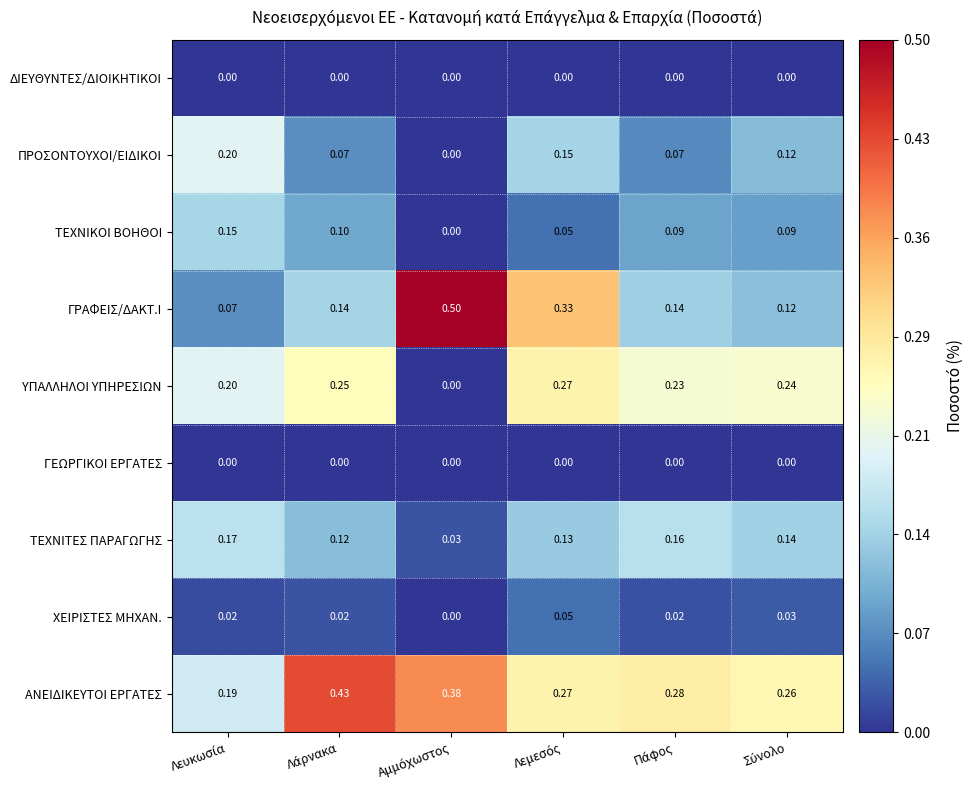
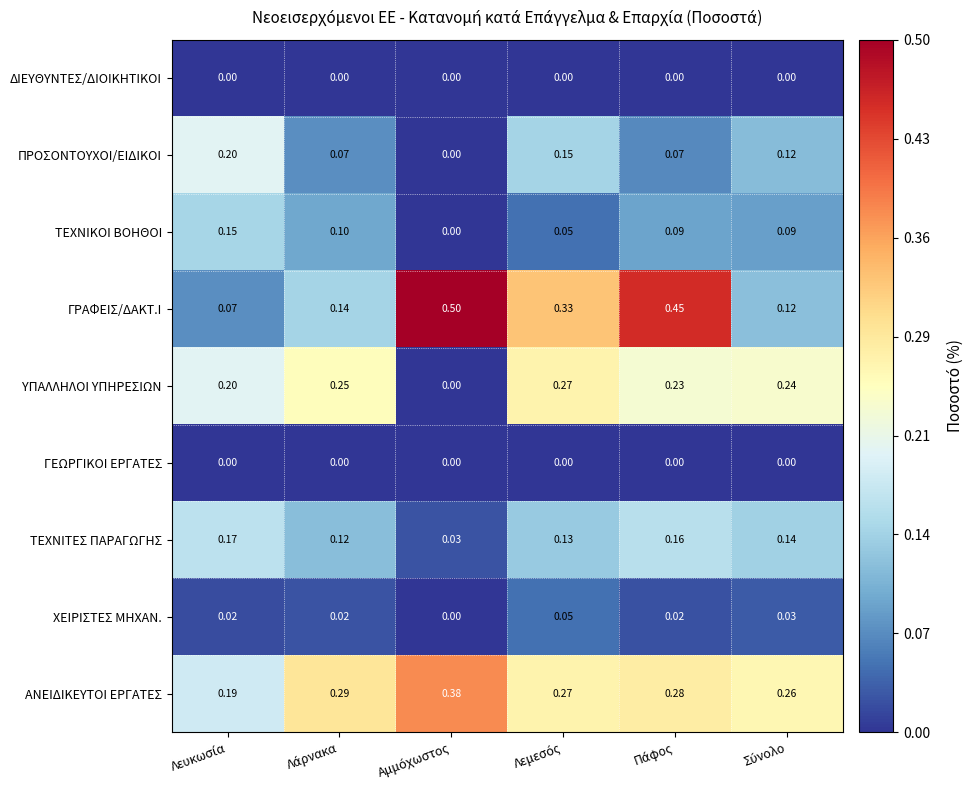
  {
    "ΔΙΕΥΘΥΝΤΕΣ/ΔΙΟΙΚΗΤΙΚΟΙ": {
      "Λευκωσία": 0.00,
      "Λάρνακα": 0.00,
      "Αμμόχωστος": 0.00,
      "Λεμεσός": 0.00,
      "Πάφος": 0.00,
      "Σύνολο": 0.00
    },
    "ΠΡΟΣΟΝΤΟΥΧΟΙ/ΕΙΔΙΚΟΙ": {
      "Λευκωσία": 0.20,
      "Λάρνακα": 0.07,
      "Αμμόχωστος": 0.00,
      "Λεμεσός": 0.15,
      "Πάφος": 0.07,
      "Σύνολο": 0.12
    },
    "ΤΕΧΝΙΚΟΙ ΒΟΗΘΟΙ": {
      "Λευκωσία": 0.15,
      "Λάρνακα": 0.10,
      "Αμμόχωστος": 0.00,
      "Λεμεσός": 0.05,
      "Πάφος": 0.09,
      "Σύνολο": 0.09
    },
    "ΓΡΑΦΕΙΣ/ΔΑΚΤ.Ι": {
      "Λευκωσία": 0.07,
      "Λάρνακα": 0.14,
      "Αμμόχωστος": 0.50,
      "Λεμεσός": 0.33,
-     "Πάφος": 0.14,
+     "Πάφος": 0.45,
      "Σύνολο": 0.12
    },
    "ΥΠΑΛΛΗΛΟΙ ΥΠΗΡΕΣΙΩΝ": {
      "Λευκωσία": 0.20,
      "Λάρνακα": 0.25,
      "Αμμόχωστος": 0.00,
      "Λεμεσός": 0.27,
      "Πάφος": 0.23,
      "Σύνολο": 0.24
    },
    "ΓΕΩΡΓΙΚΟΙ ΕΡΓΑΤΕΣ": {
      "Λευκωσία": 0.00,
      "Λάρνακα": 0.00,
      "Αμμόχωστος": 0.00,
      "Λεμεσός": 0.00,
      "Πάφος": 0.00,
      "Σύνολο": 0.00
    },
    "ΤΕΧΝΙΤΕΣ ΠΑΡΑΓΩΓΗΣ": {
      "Λευκωσία": 0.17,
      "Λάρνακα": 0.12,
      "Αμμόχωστος": 0.03,
      "Λεμεσός": 0.13,
      "Πάφος": 0.16,
      "Σύνολο": 0.14
    },
    "ΧΕΙΡΙΣΤΕΣ ΜΗΧΑΝ.": {
      "Λευκωσία": 0.02,
      "Λάρνακα": 0.02,
      "Αμμόχωστος": 0.00,
      "Λεμεσός": 0.05,
      "Πάφος": 0.02,
      "Σύνολο": 0.03
    },
    "ΑΝΕΙΔΙΚΕΥΤΟΙ ΕΡΓΑΤΕΣ": {
      "Λευκωσία": 0.19,
-     "Λάρνακα": 0.43,
+     "Λάρνακα": 0.29,
      "Αμμόχωστος": 0.38,
      "Λεμεσός": 0.27,
      "Πάφος": 0.28,
      "Σύνολο": 0.26
    }
  }
